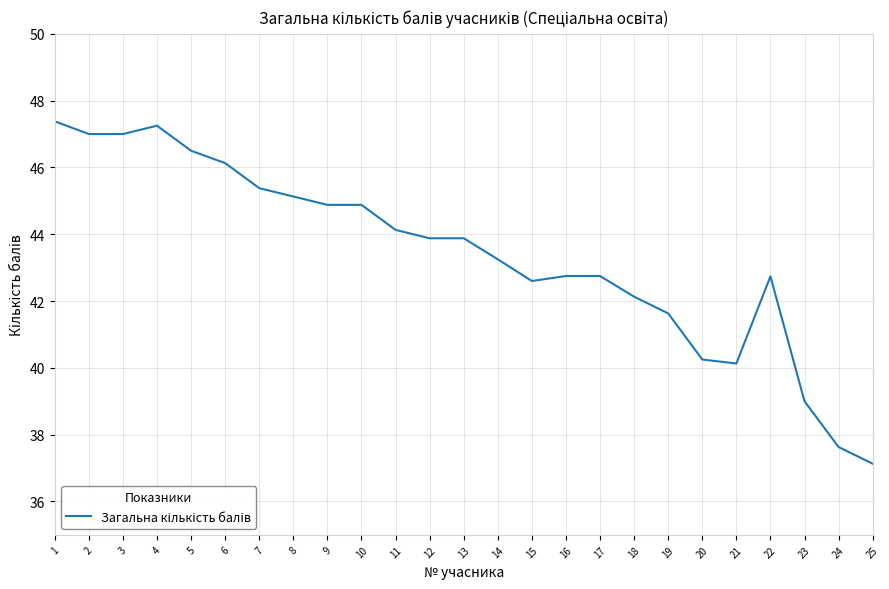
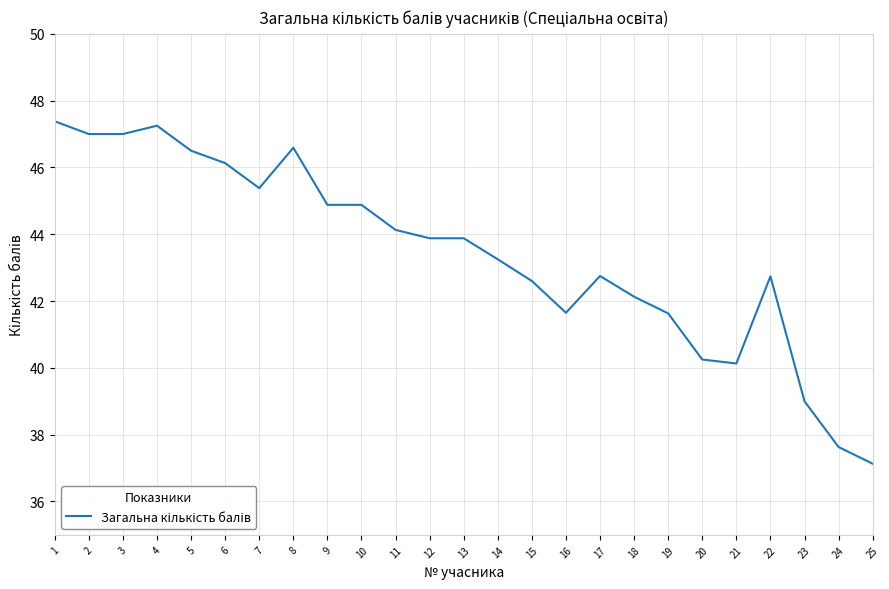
  {
    "1": 47.4,
    "2": 47.0,
    "3": 47.0,
    "4": 47.3,
    "5": 46.5,
    "6": 46.1,
    "7": 45.4,
-   "8": 45.1,
+   "8": 46.6,
    "9": 44.9,
    "10": 44.9,
    "11": 44.1,
    "12": 43.9,
    "13": 43.9,
    "14": 43.3,
    "15": 42.6,
-   "16": 42.8,
+   "16": 41.7,
    "17": 42.8,
    "18": 42.1,
    "19": 41.6,
    "20": 40.3,
    "21": 40.1,
    "22": 42.7,
    "23": 39.0,
    "24": 37.6,
    "25": 37.1
  }
